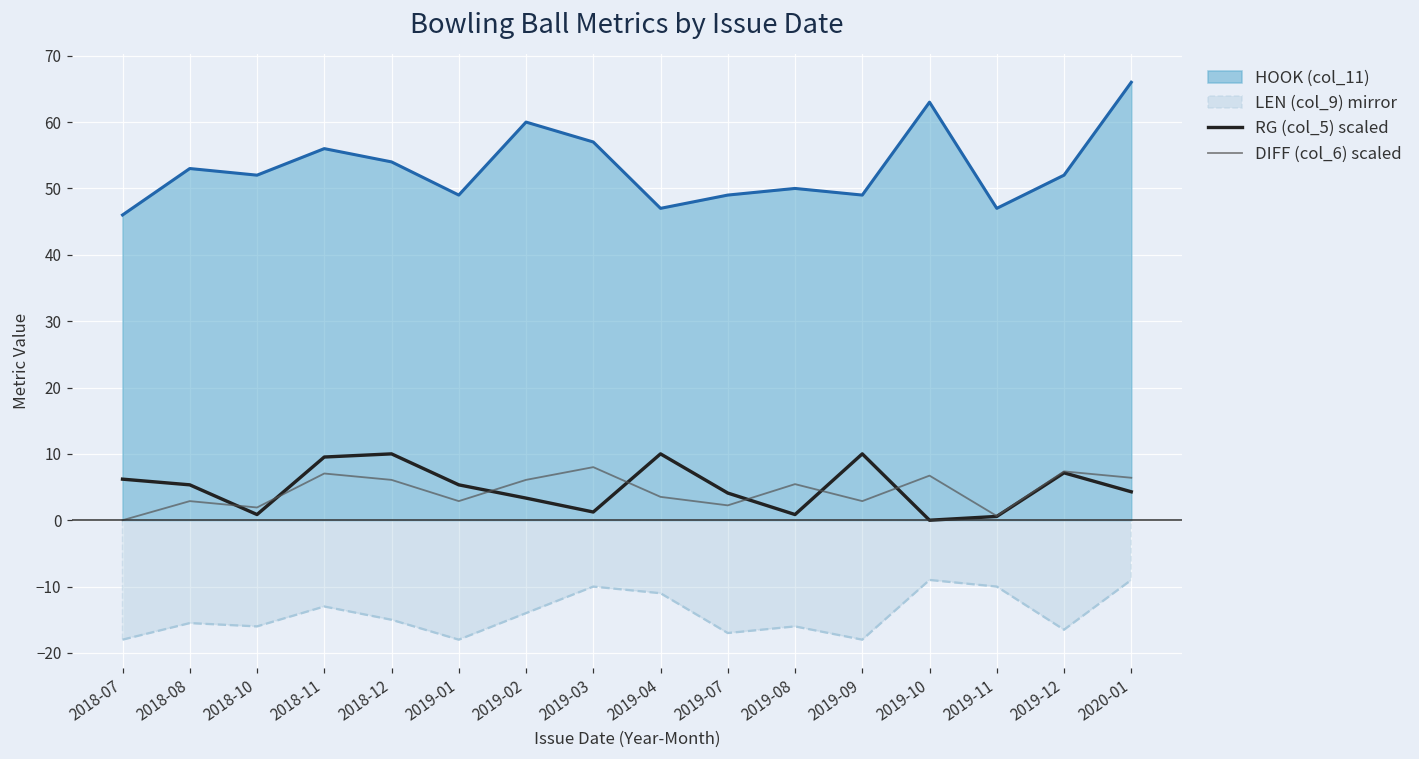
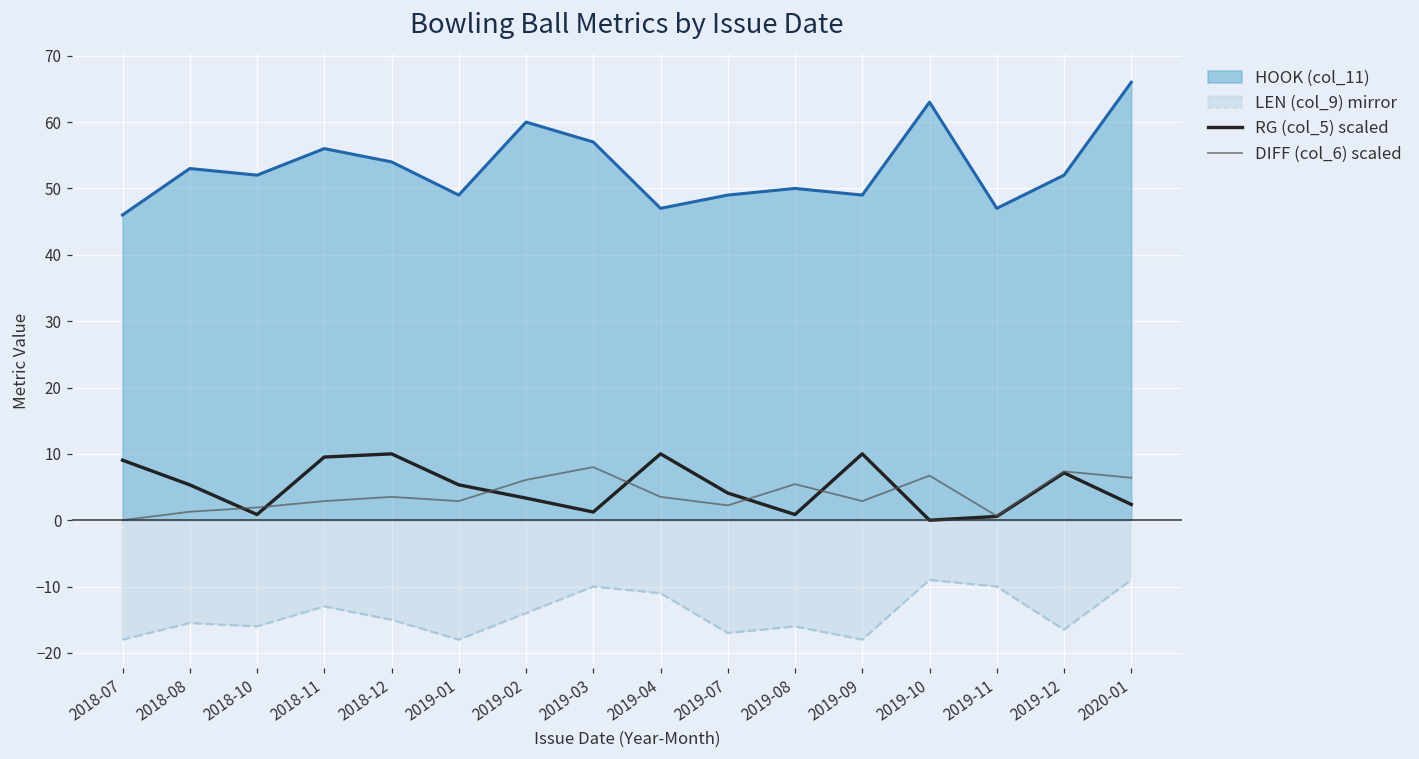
  {
    "RG (col_5) scaled": {
-     "2018-07": 6,
+     "2018-07": 9,
      "2018-08": 5,
      "2018-10": 1,
      "2018-11": 10,
      "2018-12": 10,
      "2019-01": 5,
      "2019-02": 3,
      "2019-03": 1,
      "2019-04": 10,
      "2019-07": 4,
      "2019-08": 1,
      "2019-09": 10,
-     "2020-01": 4
+     "2020-01": 2
    },
    "DIFF (col_6) scaled": {
-     "2018-08": 3,
+     "2018-08": 1,
      "2018-10": 2,
-     "2018-11": 7,
-     "2018-12": 6,
+     "2018-11": 3,
+     "2018-12": 4,
      "2019-01": 3,
      "2019-02": 6,
      "2019-03": 8,
      "2019-04": 4,
      "2019-07": 2,
      "2019-08": 5,
      "2019-09": 3,
      "2019-10": 7,
      "2020-01": 6
    }
  }
